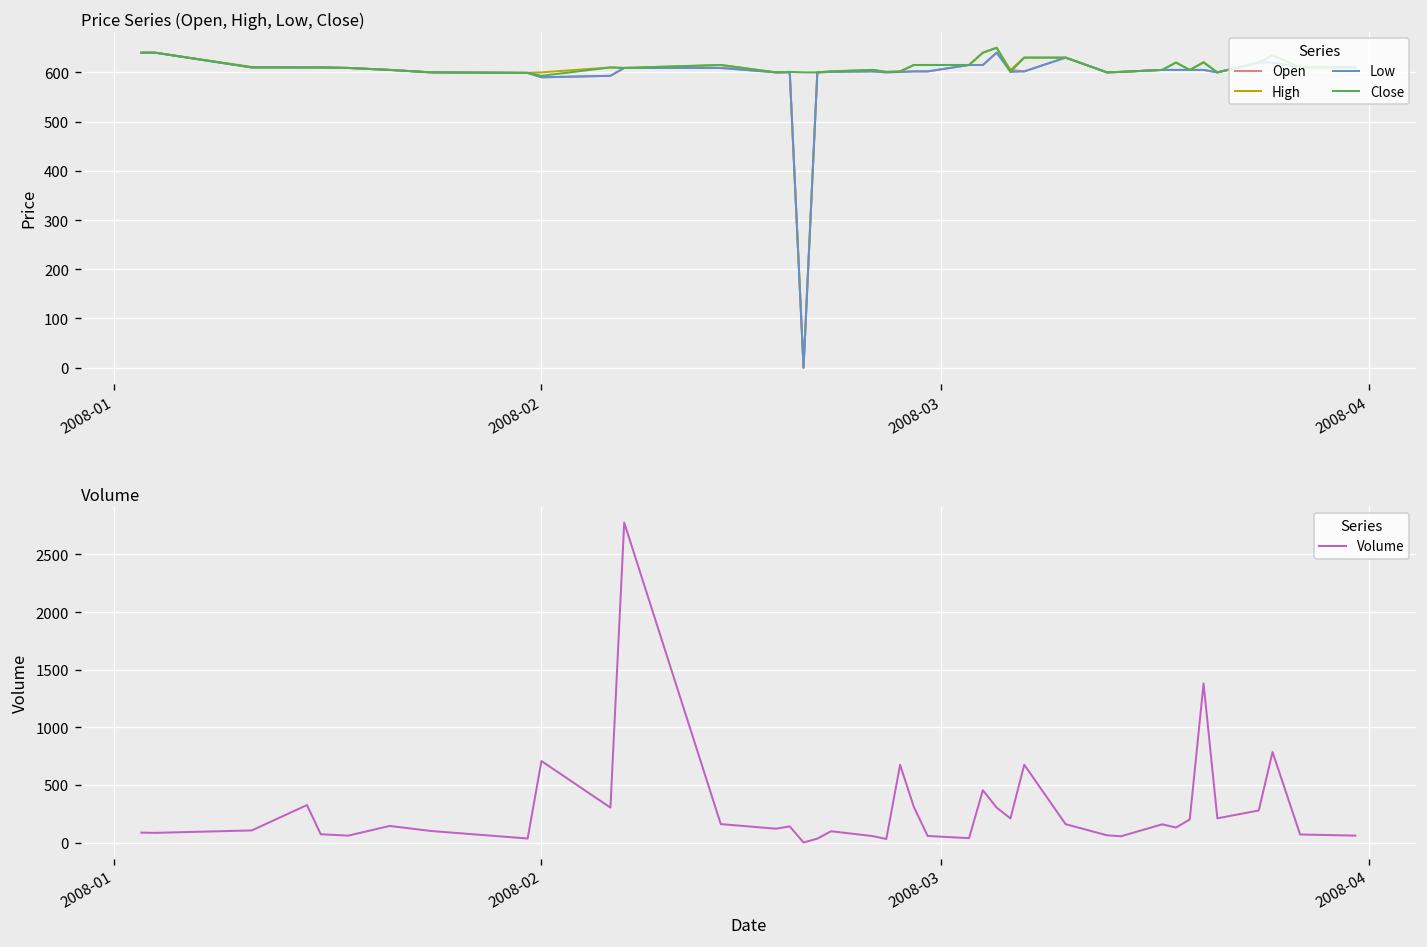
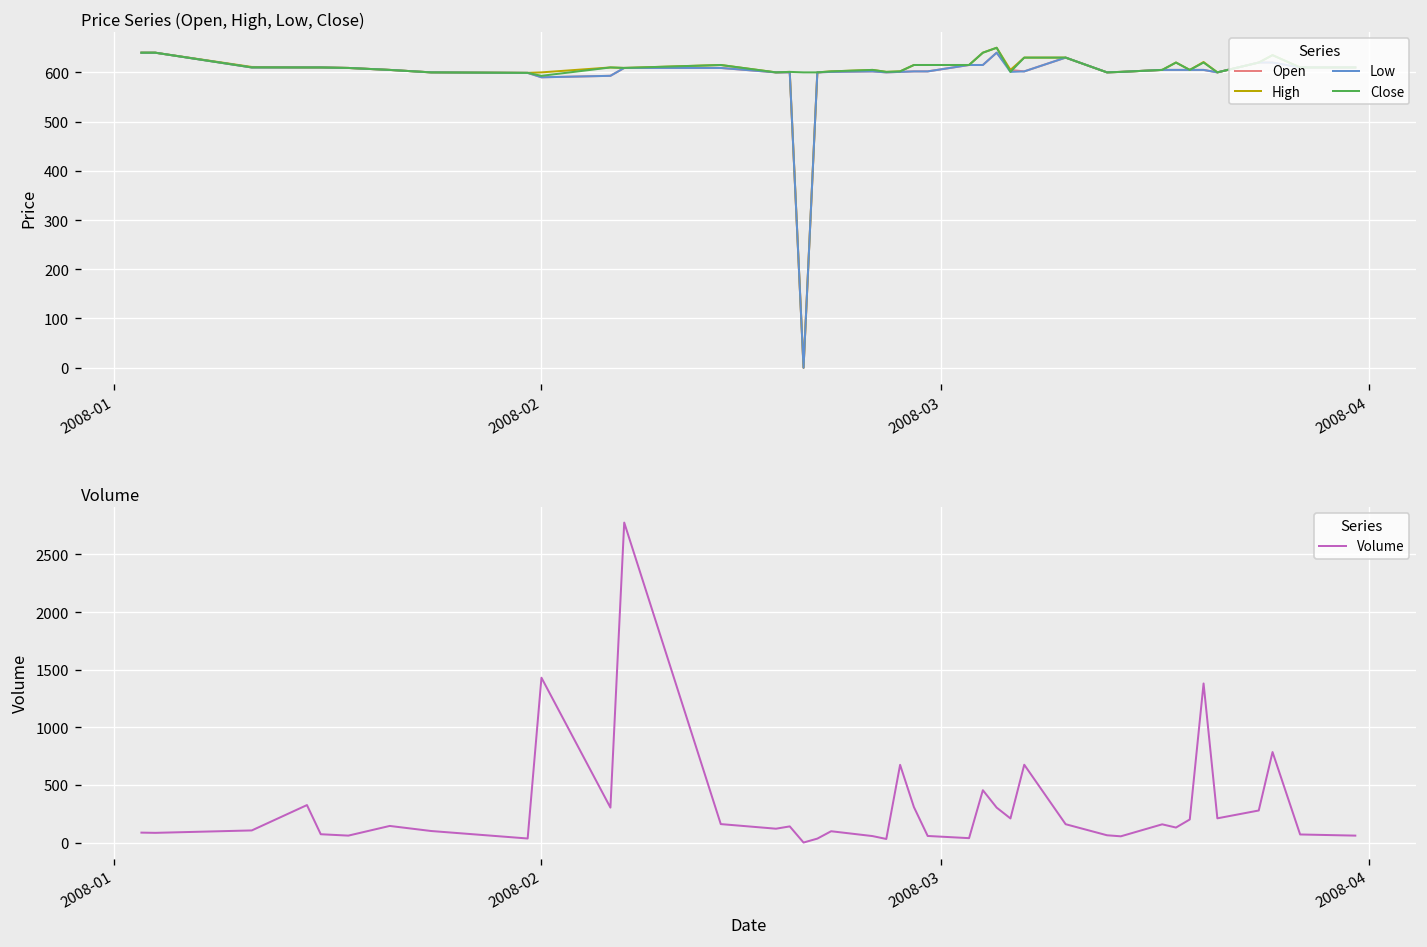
  {
    "Price Series (Open, High, Low, Close)": {
      "High": {
        "2008-02": 600
      }
    },
    "Volume": {
-     "2008-02": 700
+     "2008-02": 1400
    }
  }
